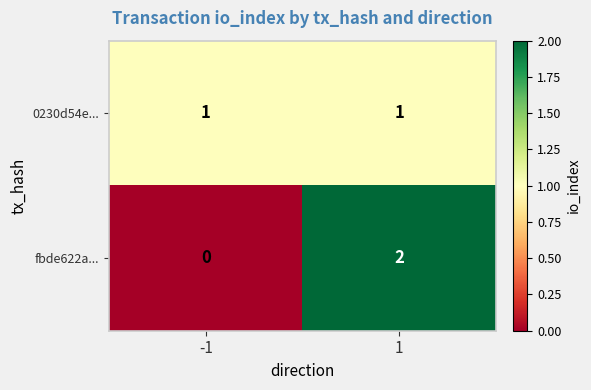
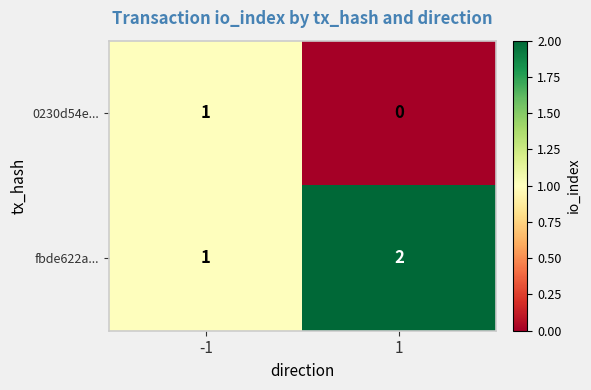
  {
    "0230d54e...": {
      "-1": 1,
-     "1": 1
+     "1": 0
    },
    "fbde622a...": {
-     "-1": 0,
+     "-1": 1,
      "1": 2
    }
  }
